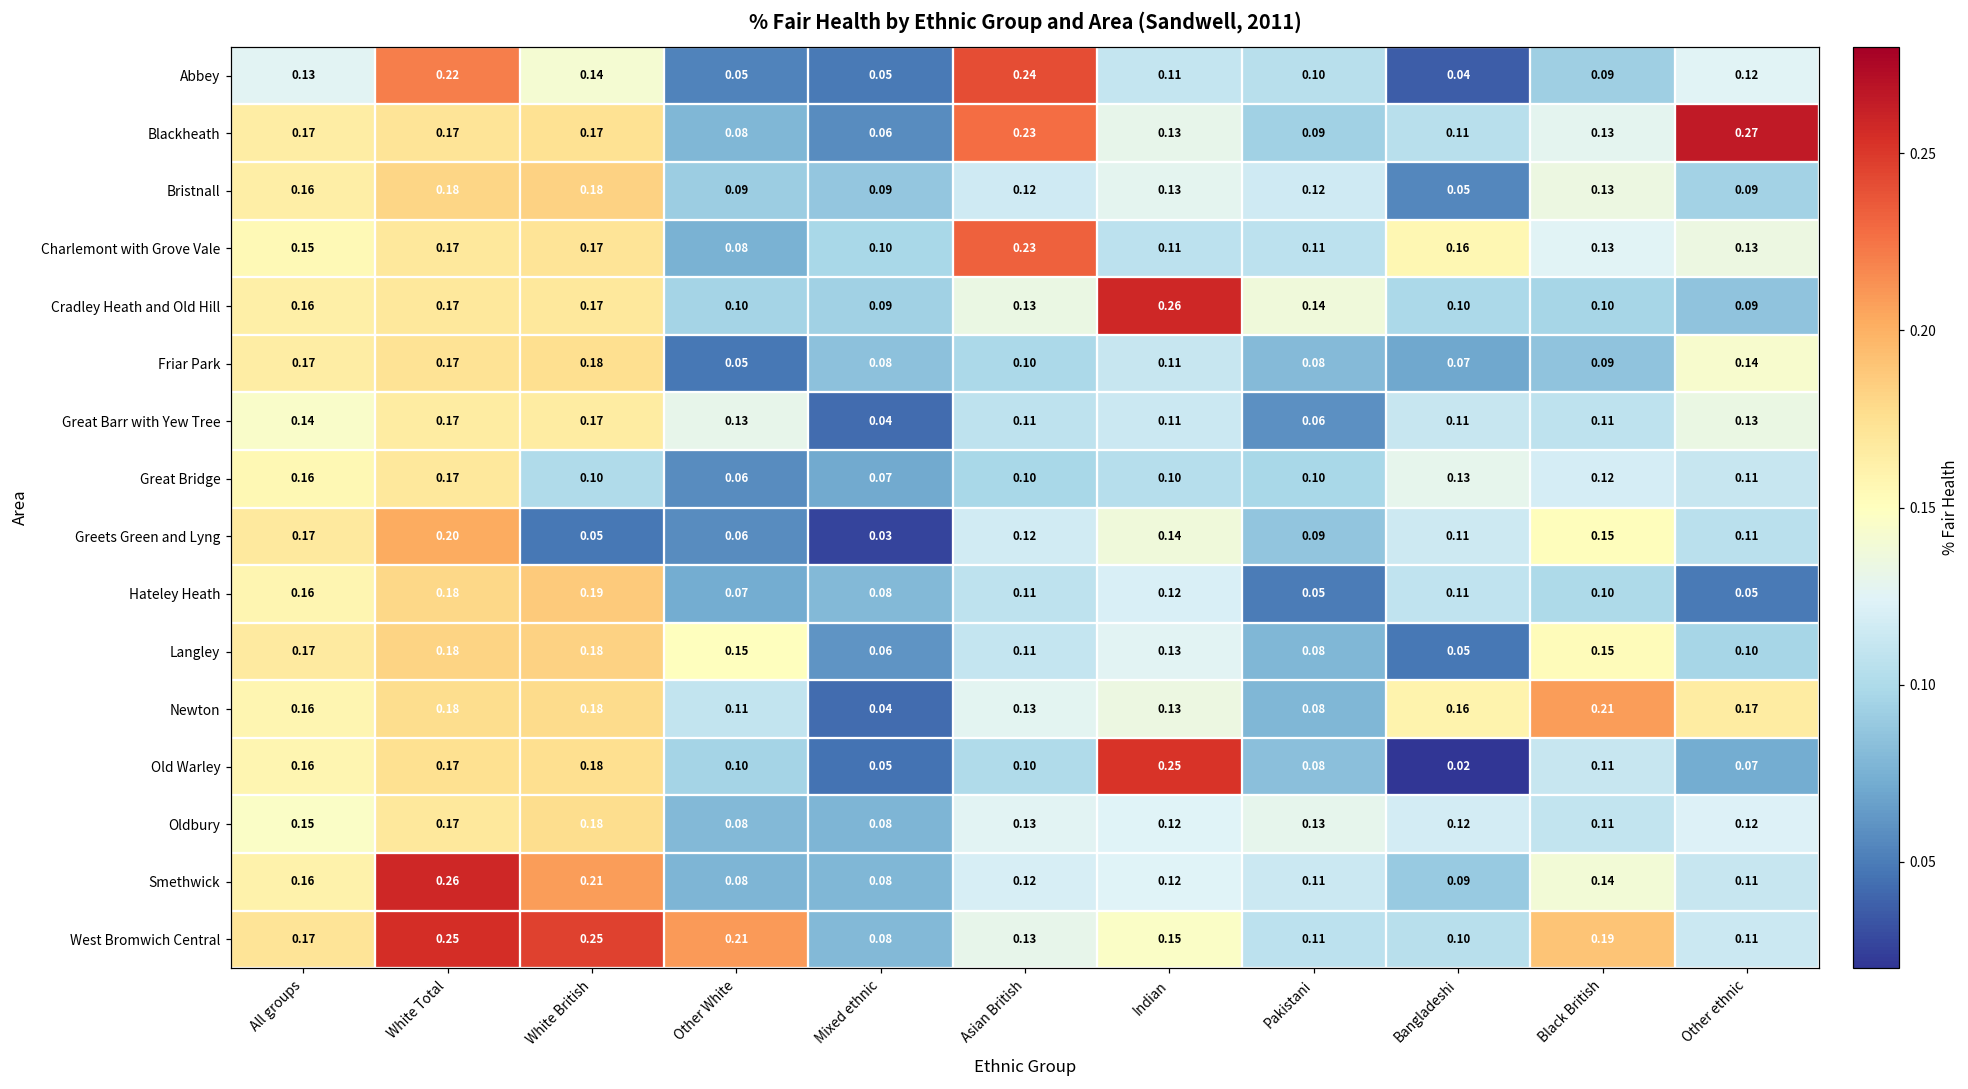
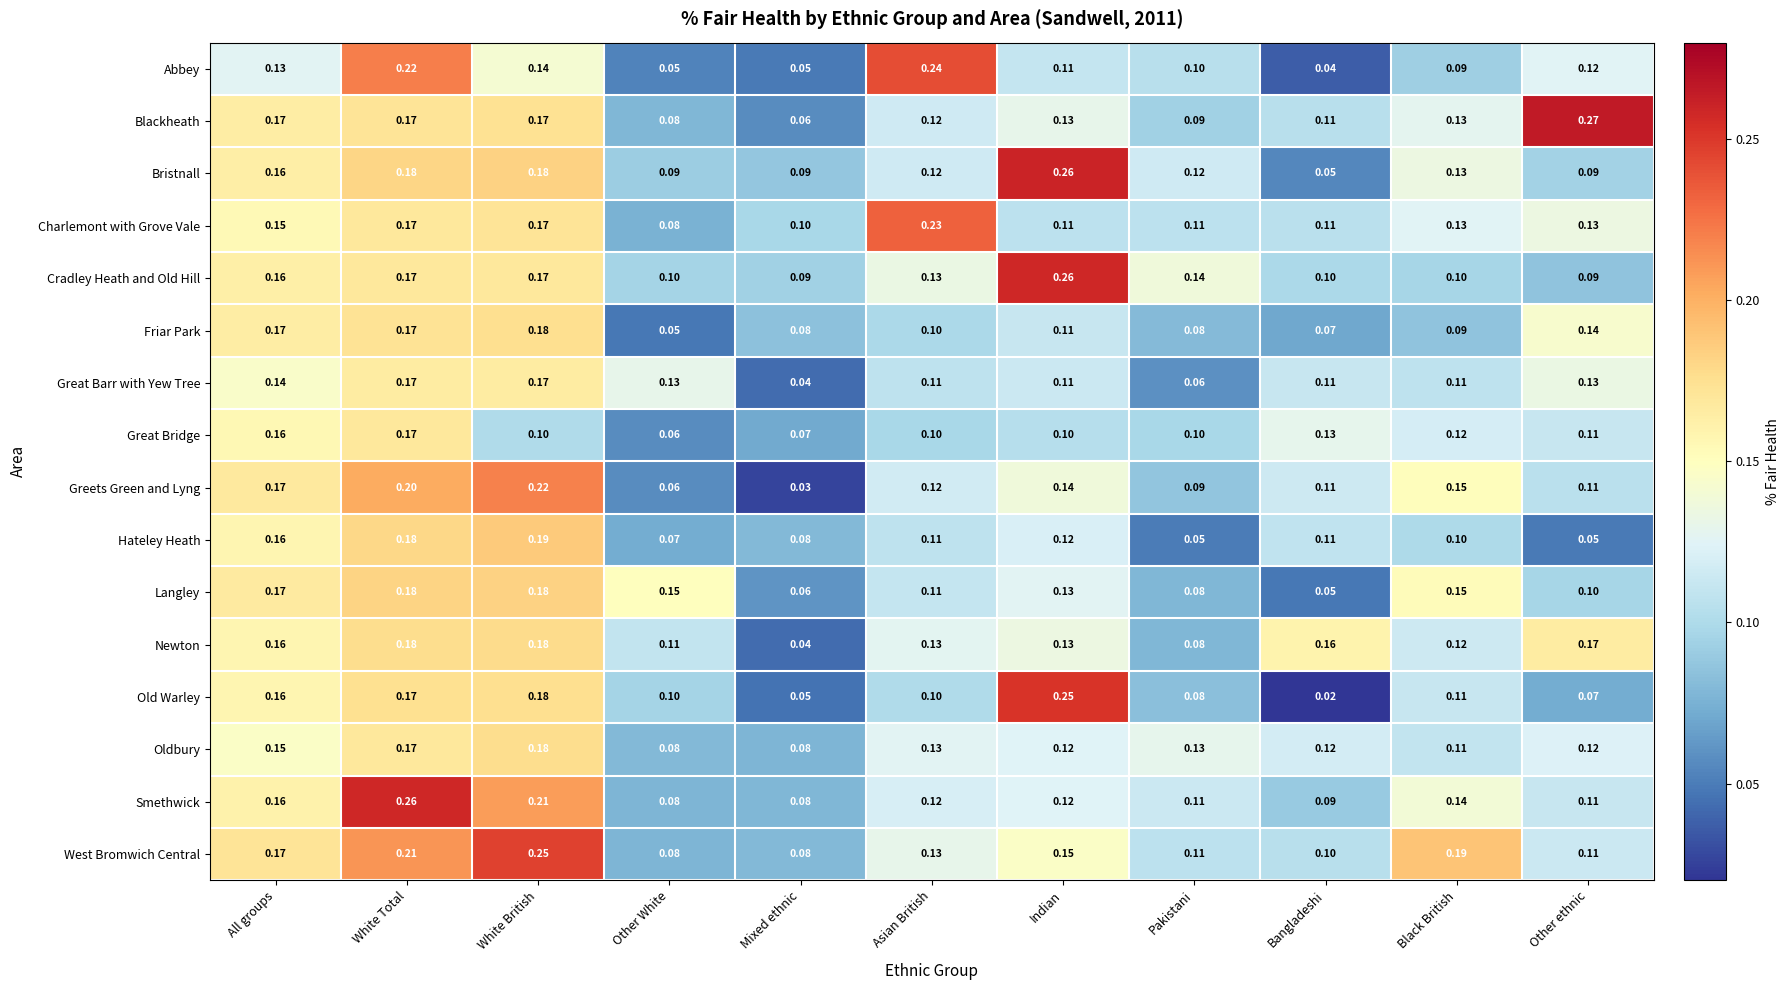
  {
    "Abbey": {
      "All groups": 0.13,
      "White Total": 0.22,
      "White British": 0.14,
      "Other White": 0.05,
      "Mixed ethnic": 0.05,
      "Asian British": 0.24,
      "Indian": 0.11,
      "Pakistani": 0.10,
      "Bangladeshi": 0.04,
      "Black British": 0.09,
      "Other ethnic": 0.12
    },
    "Blackheath": {
      "All groups": 0.17,
      "White Total": 0.17,
      "White British": 0.17,
      "Other White": 0.08,
      "Mixed ethnic": 0.06,
-     "Asian British": 0.23,
+     "Asian British": 0.12,
      "Indian": 0.13,
      "Pakistani": 0.09,
      "Bangladeshi": 0.11,
      "Black British": 0.13,
      "Other ethnic": 0.27
    },
    "Bristnall": {
      "All groups": 0.16,
      "White Total": 0.18,
      "White British": 0.18,
      "Other White": 0.09,
      "Mixed ethnic": 0.09,
      "Asian British": 0.12,
-     "Indian": 0.13,
+     "Indian": 0.26,
      "Pakistani": 0.12,
      "Bangladeshi": 0.05,
      "Black British": 0.13,
      "Other ethnic": 0.09
    },
    "Charlemont with Grove Vale": {
      "All groups": 0.15,
      "White Total": 0.17,
      "White British": 0.17,
      "Other White": 0.08,
      "Mixed ethnic": 0.10,
      "Asian British": 0.23,
      "Indian": 0.11,
      "Pakistani": 0.11,
-     "Bangladeshi": 0.16,
+     "Bangladeshi": 0.11,
      "Black British": 0.13,
      "Other ethnic": 0.13
    },
    "Cradley Heath and Old Hill": {
      "All groups": 0.16,
      "White Total": 0.17,
      "White British": 0.17,
      "Other White": 0.10,
      "Mixed ethnic": 0.09,
      "Asian British": 0.13,
      "Indian": 0.26,
      "Pakistani": 0.14,
      "Bangladeshi": 0.10,
      "Black British": 0.10,
      "Other ethnic": 0.09
    },
    "Friar Park": {
      "All groups": 0.17,
      "White Total": 0.17,
      "White British": 0.18,
      "Other White": 0.05,
      "Mixed ethnic": 0.08,
      "Asian British": 0.10,
      "Indian": 0.11,
      "Pakistani": 0.08,
      "Bangladeshi": 0.07,
      "Black British": 0.09,
      "Other ethnic": 0.14
    },
    "Great Barr with Yew Tree": {
      "All groups": 0.14,
      "White Total": 0.17,
      "White British": 0.17,
      "Other White": 0.13,
      "Mixed ethnic": 0.04,
      "Asian British": 0.11,
      "Indian": 0.11,
      "Pakistani": 0.06,
      "Bangladeshi": 0.11,
      "Black British": 0.11,
      "Other ethnic": 0.13
    },
    "Great Bridge": {
      "All groups": 0.16,
      "White Total": 0.17,
      "White British": 0.10,
      "Other White": 0.06,
      "Mixed ethnic": 0.07,
      "Asian British": 0.10,
      "Indian": 0.10,
      "Pakistani": 0.10,
      "Bangladeshi": 0.13,
      "Black British": 0.12,
      "Other ethnic": 0.11
    },
    "Greets Green and Lyng": {
      "All groups": 0.17,
      "White Total": 0.20,
-     "White British": 0.05,
+     "White British": 0.22,
      "Other White": 0.06,
      "Mixed ethnic": 0.03,
      "Asian British": 0.12,
      "Indian": 0.14,
      "Pakistani": 0.09,
      "Bangladeshi": 0.11,
      "Black British": 0.15,
      "Other ethnic": 0.11
    },
    "Hateley Heath": {
      "All groups": 0.16,
      "White Total": 0.18,
      "White British": 0.19,
      "Other White": 0.07,
      "Mixed ethnic": 0.08,
      "Asian British": 0.11,
      "Indian": 0.12,
      "Pakistani": 0.05,
      "Bangladeshi": 0.11,
      "Black British": 0.10,
      "Other ethnic": 0.05
    },
    "Langley": {
      "All groups": 0.17,
      "White Total": 0.18,
      "White British": 0.18,
      "Other White": 0.15,
      "Mixed ethnic": 0.06,
      "Asian British": 0.11,
      "Indian": 0.13,
      "Pakistani": 0.08,
      "Bangladeshi": 0.05,
      "Black British": 0.15,
      "Other ethnic": 0.10
    },
    "Newton": {
      "All groups": 0.16,
      "White Total": 0.18,
      "White British": 0.18,
      "Other White": 0.11,
      "Mixed ethnic": 0.04,
      "Asian British": 0.13,
      "Indian": 0.13,
      "Pakistani": 0.08,
      "Bangladeshi": 0.16,
-     "Black British": 0.21,
+     "Black British": 0.12,
      "Other ethnic": 0.17
    },
    "Old Warley": {
      "All groups": 0.16,
      "White Total": 0.17,
      "White British": 0.18,
      "Other White": 0.10,
      "Mixed ethnic": 0.05,
      "Asian British": 0.10,
      "Indian": 0.25,
      "Pakistani": 0.08,
      "Bangladeshi": 0.02,
      "Black British": 0.11,
      "Other ethnic": 0.07
    },
    "Oldbury": {
      "All groups": 0.15,
      "White Total": 0.17,
      "White British": 0.18,
      "Other White": 0.08,
      "Mixed ethnic": 0.08,
      "Asian British": 0.13,
      "Indian": 0.12,
      "Pakistani": 0.13,
      "Bangladeshi": 0.12,
      "Black British": 0.11,
      "Other ethnic": 0.12
    },
    "Smethwick": {
      "All groups": 0.16,
      "White Total": 0.26,
      "White British": 0.21,
      "Other White": 0.08,
      "Mixed ethnic": 0.08,
      "Asian British": 0.12,
      "Indian": 0.12,
      "Pakistani": 0.11,
      "Bangladeshi": 0.09,
      "Black British": 0.14,
      "Other ethnic": 0.11
    },
    "West Bromwich Central": {
      "All groups": 0.17,
-     "White Total": 0.25,
+     "White Total": 0.21,
      "White British": 0.25,
-     "Other White": 0.21,
+     "Other White": 0.08,
      "Mixed ethnic": 0.08,
      "Asian British": 0.13,
      "Indian": 0.15,
      "Pakistani": 0.11,
      "Bangladeshi": 0.10,
      "Black British": 0.19,
      "Other ethnic": 0.11
    }
  }
